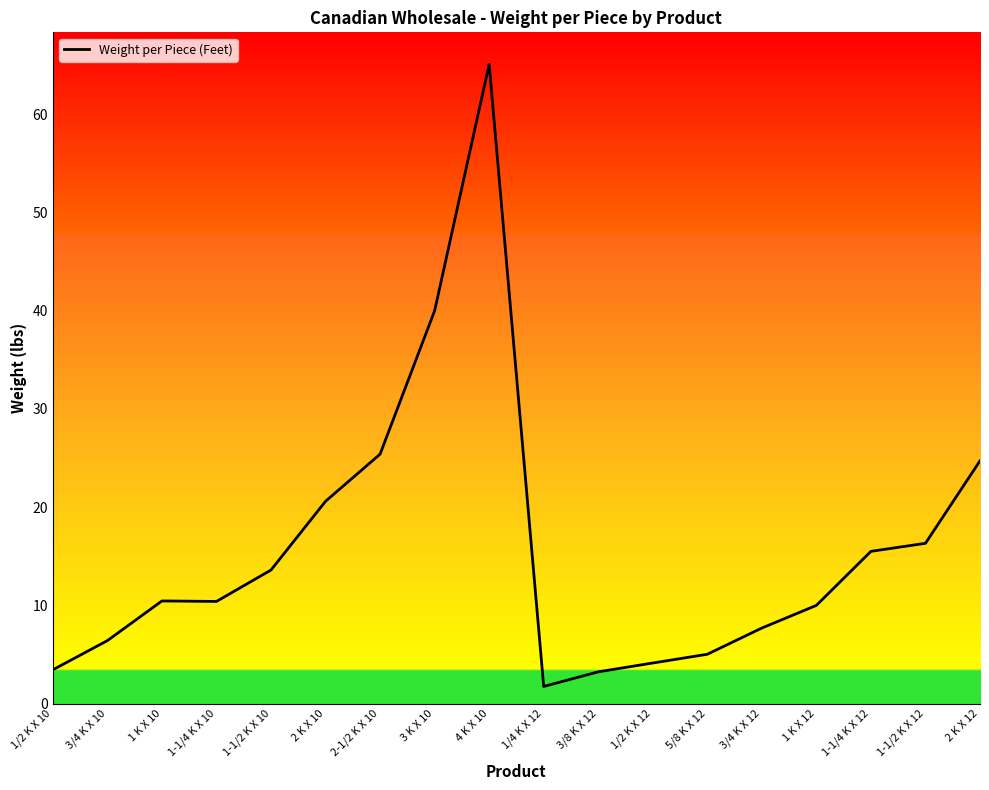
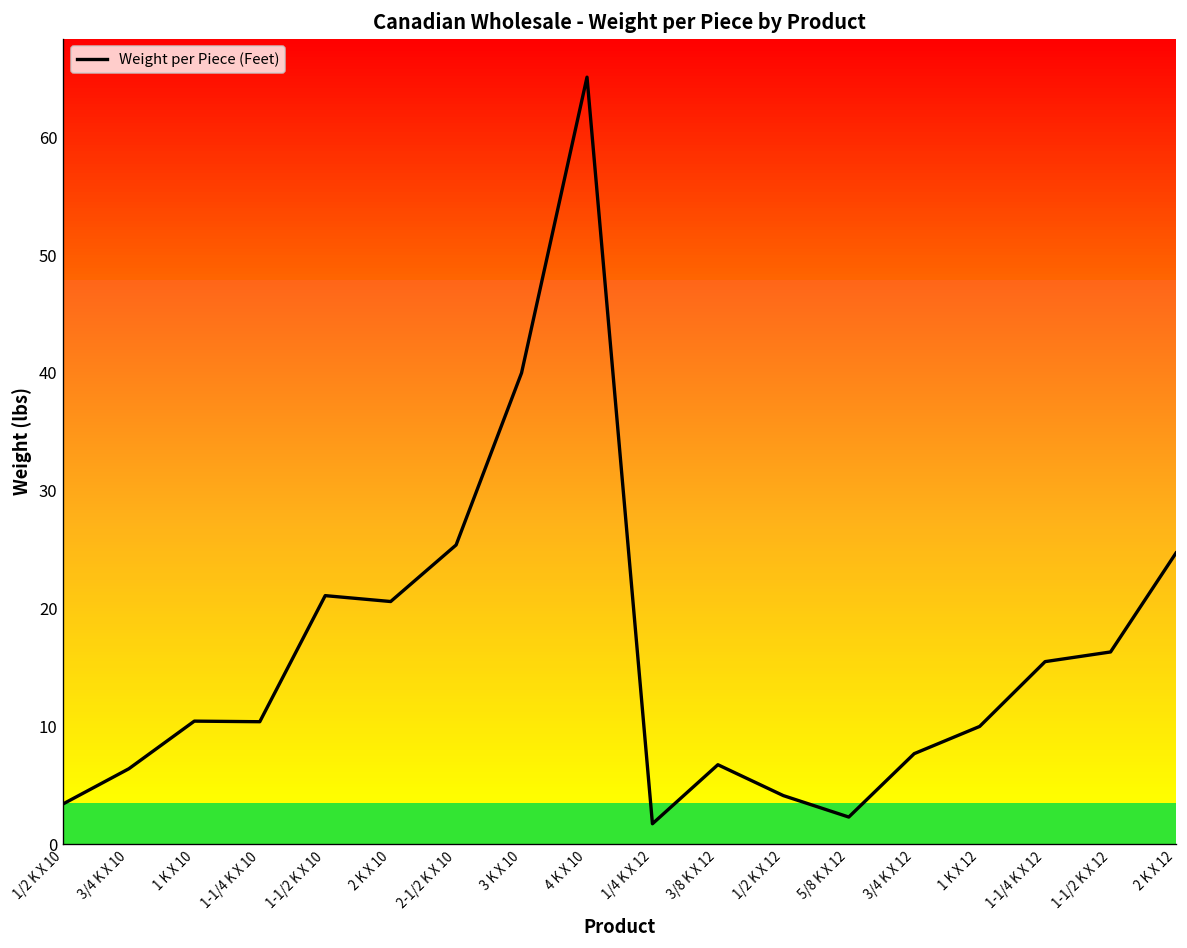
  {
    "1/2 K X 10": 3,
    "3/4 K X 10": 6,
    "1 K X 10": 10,
    "1-1/4 K X 10": 10,
-   "1-1/2 K X 10": 14,
+   "1-1/2 K X 10": 21,
    "2 K X 10": 21,
    "2-1/2 K X 10": 25,
    "3 K X 10": 40,
    "4 K X 10": 65,
    "1/4 K X 12": 2,
-   "3/8 K X 12": 3,
+   "3/8 K X 12": 7,
    "1/2 K X 12": 4,
-   "5/8 K X 12": 5,
+   "5/8 K X 12": 2,
    "3/4 K X 12": 8,
    "1 K X 12": 10,
    "1-1/4 K X 12": 16,
    "1-1/2 K X 12": 16,
    "2 K X 12": 25
  }
